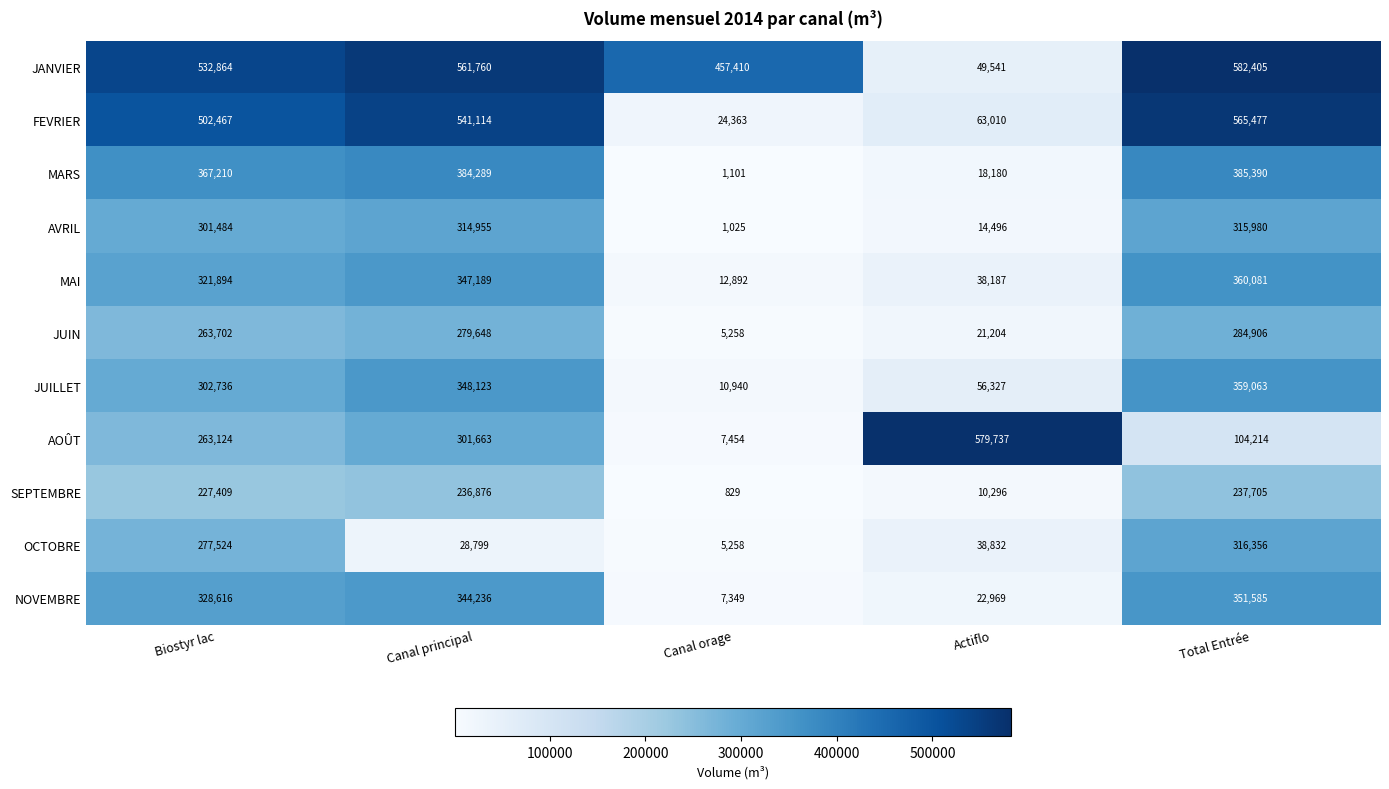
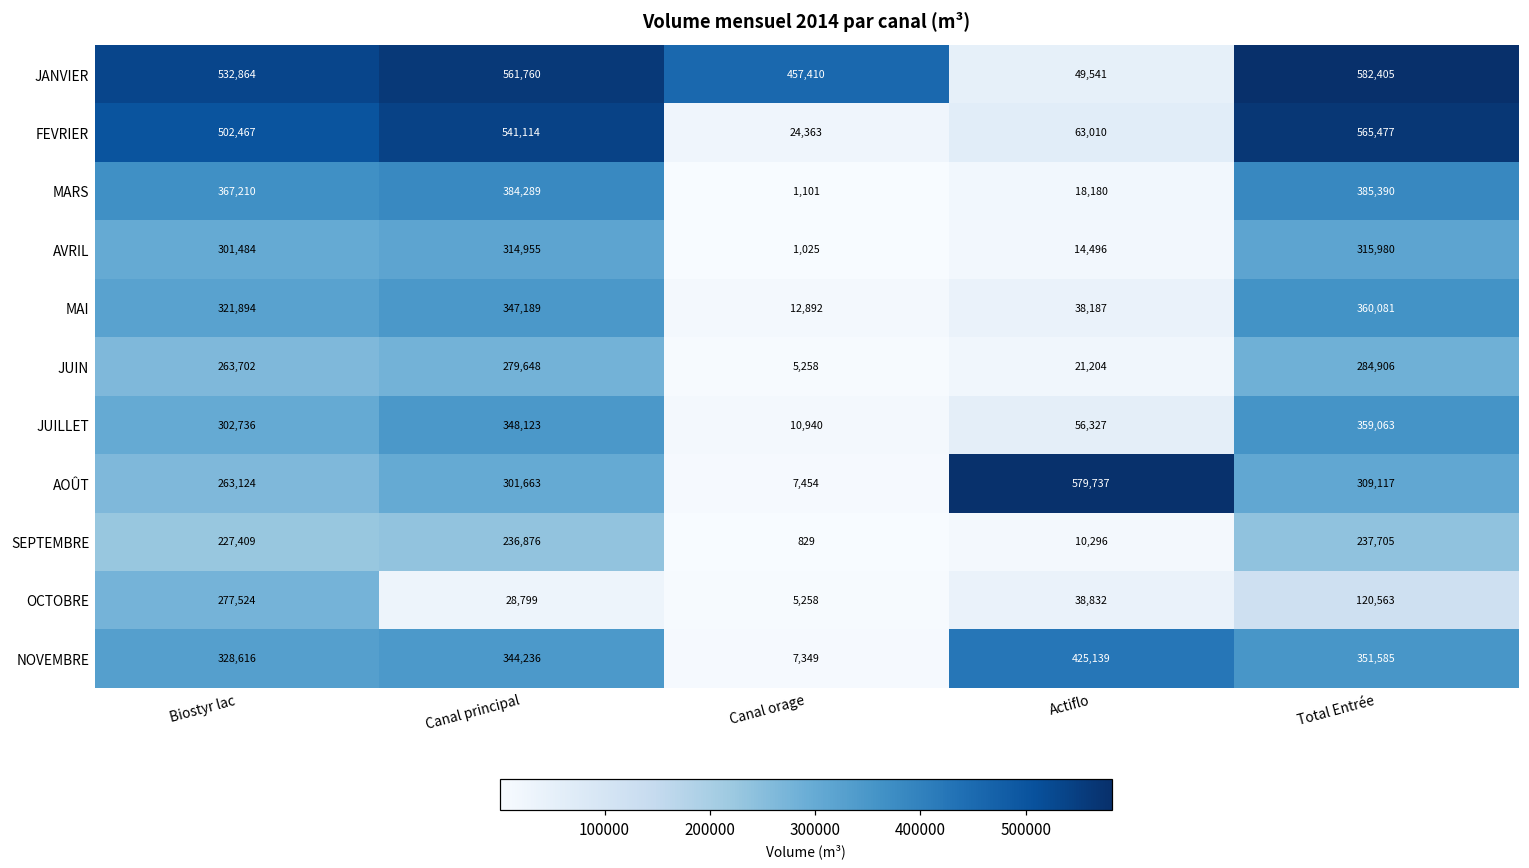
  {
    "JANVIER": {
      "Biostyr lac": "532,864",
      "Canal principal": "561,760",
      "Canal orage": "457,410",
      "Actiflo": "49,541",
      "Total Entrée": "582,405"
    },
    "FEVRIER": {
      "Biostyr lac": "502,467",
      "Canal principal": "541,114",
      "Canal orage": "24,363",
      "Actiflo": "63,010",
      "Total Entrée": "565,477"
    },
    "MARS": {
      "Biostyr lac": "367,210",
      "Canal principal": "384,289",
      "Canal orage": "1,101",
      "Actiflo": "18,180",
      "Total Entrée": "385,390"
    },
    "AVRIL": {
      "Biostyr lac": "301,484",
      "Canal principal": "314,955",
      "Canal orage": "1,025",
      "Actiflo": "14,496",
      "Total Entrée": "315,980"
    },
    "MAI": {
      "Biostyr lac": "321,894",
      "Canal principal": "347,189",
      "Canal orage": "12,892",
      "Actiflo": "38,187",
      "Total Entrée": "360,081"
    },
    "JUIN": {
      "Biostyr lac": "263,702",
      "Canal principal": "279,648",
      "Canal orage": "5,258",
      "Actiflo": "21,204",
      "Total Entrée": "284,906"
    },
    "JUILLET": {
      "Biostyr lac": "302,736",
      "Canal principal": "348,123",
      "Canal orage": "10,940",
      "Actiflo": "56,327",
      "Total Entrée": "359,063"
    },
    "AOÛT": {
      "Biostyr lac": "263,124",
      "Canal principal": "301,663",
      "Canal orage": "7,454",
      "Actiflo": "579,737",
-     "Total Entrée": "104,214"
+     "Total Entrée": "309,117"
    },
    "SEPTEMBRE": {
      "Biostyr lac": "227,409",
      "Canal principal": "236,876",
      "Canal orage": "829",
      "Actiflo": "10,296",
      "Total Entrée": "237,705"
    },
    "OCTOBRE": {
      "Biostyr lac": "277,524",
      "Canal principal": "28,799",
      "Canal orage": "5,258",
      "Actiflo": "38,832",
-     "Total Entrée": "316,356"
+     "Total Entrée": "120,563"
    },
    "NOVEMBRE": {
      "Biostyr lac": "328,616",
      "Canal principal": "344,236",
      "Canal orage": "7,349",
-     "Actiflo": "22,969",
+     "Actiflo": "425,139",
      "Total Entrée": "351,585"
    }
  }
